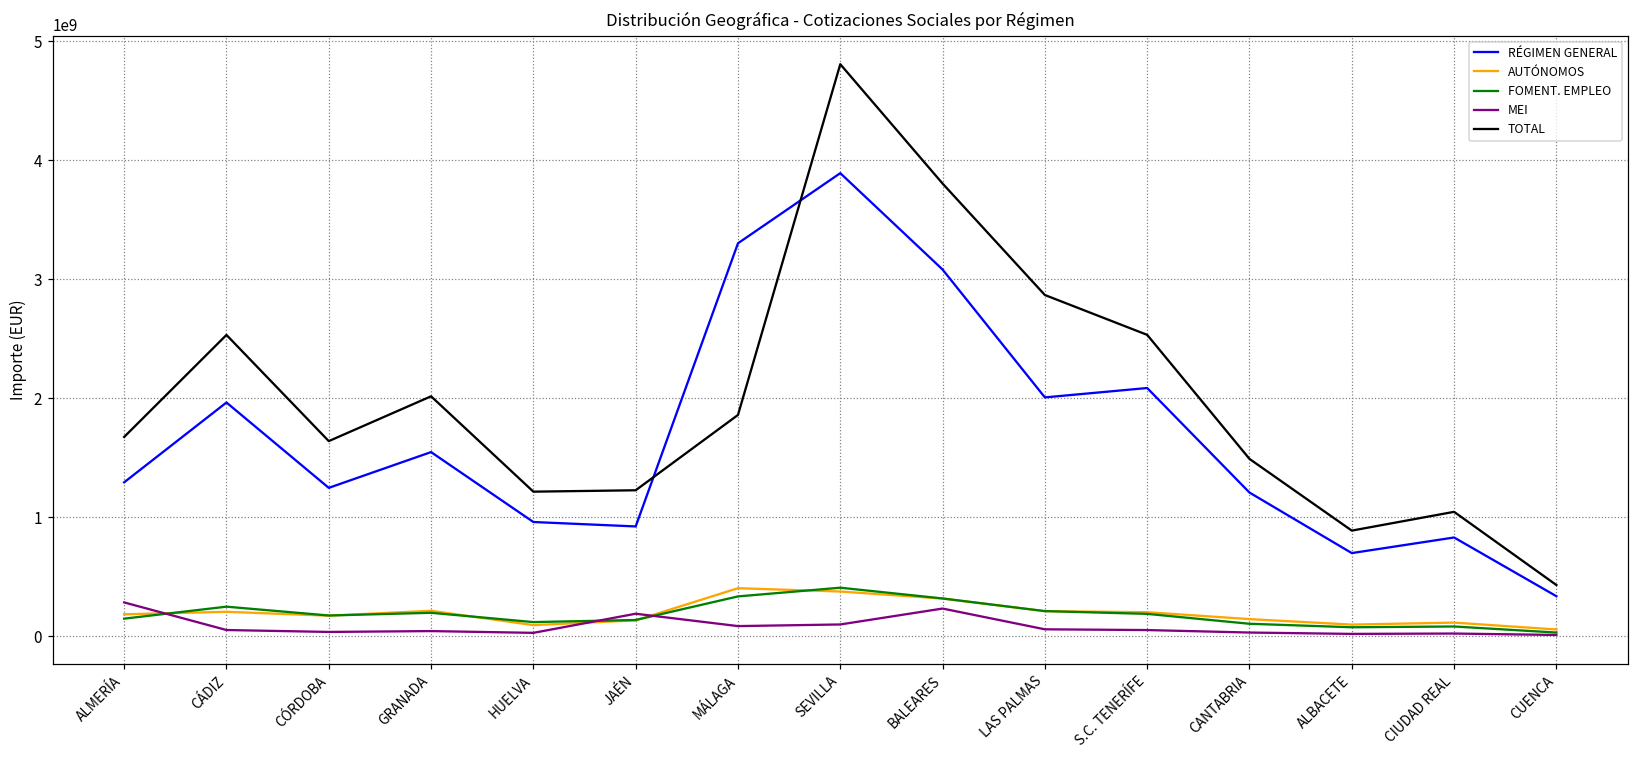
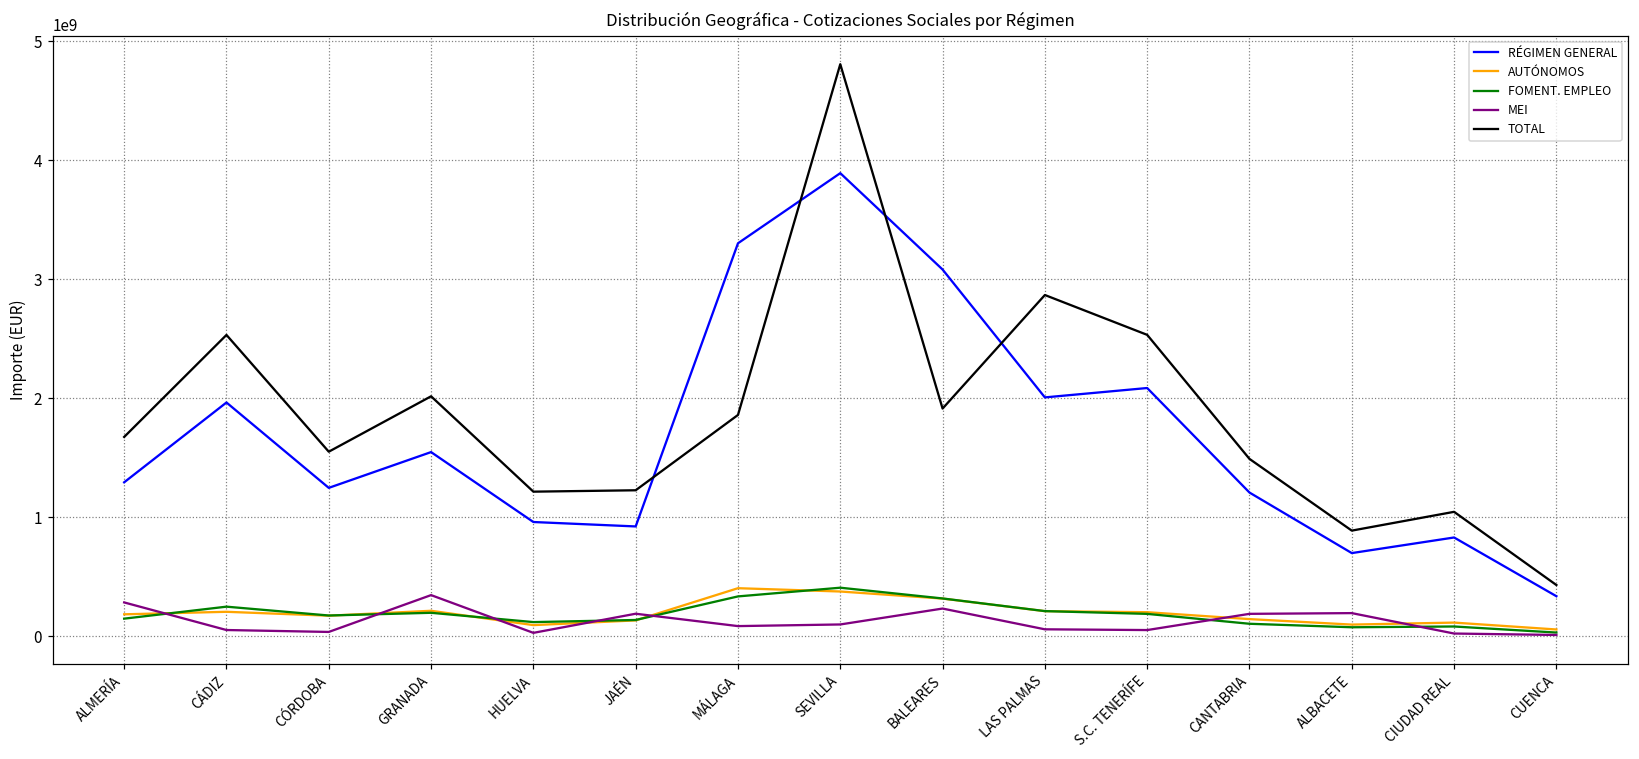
  {
    "RÉGIMEN GENERAL": {
      "ALMERÍA": 1290000000,
      "CÁDIZ": 1960000000,
      "CÓRDOBA": 1250000000,
      "GRANADA": 1550000000,
      "HUELVA": 960000000,
      "JAÉN": 920000000,
      "MÁLAGA": 3300000000,
      "SEVILLA": 3890000000,
      "BALEARES": 3080000000,
      "LAS PALMAS": 2010000000,
      "S.C. TENERÍFE": 2080000000,
      "CANTABRIA": 1210000000,
      "ALBACETE": 700000000,
      "CIUDAD REAL": 830000000,
      "CUENCA": 330000000
    },
    "AUTÓNOMOS": {
      "ALMERÍA": 180000000,
      "CÁDIZ": 200000000,
      "HUELVA": 90000000,
      "MÁLAGA": 400000000,
      "SEVILLA": 370000000,
      "CANTABRIA": 140000000,
      "CIUDAD REAL": 110000000,
      "CUENCA": 60000000
    },
    "FOMENT. EMPLEO": {
      "ALMERÍA": 150000000,
      "CÁDIZ": 250000000,
      "HUELVA": 120000000,
      "MÁLAGA": 330000000,
      "SEVILLA": 410000000,
      "CANTABRIA": 100000000,
      "CIUDAD REAL": 80000000
    },
    "MEI": {
      "ALMERÍA": 280000000,
      "CÁDIZ": 50000000,
      "CÓRDOBA": 30000000,
-     "GRANADA": 40000000,
+     "GRANADA": 340000000,
      "HUELVA": 30000000,
      "JAÉN": 190000000,
      "MÁLAGA": 80000000,
      "SEVILLA": 100000000,
      "BALEARES": 230000000,
      "LAS PALMAS": 60000000,
      "S.C. TENERÍFE": 50000000,
-     "CANTABRIA": 30000000,
-     "ALBACETE": 20000000,
+     "CANTABRIA": 190000000,
+     "ALBACETE": 190000000,
      "CIUDAD REAL": 20000000
    },
    "TOTAL": {
      "ALMERÍA": 1670000000,
      "CÁDIZ": 2530000000,
-     "CÓRDOBA": 1640000000,
+     "CÓRDOBA": 1550000000,
      "GRANADA": 2020000000,
      "HUELVA": 1210000000,
      "JAÉN": 1230000000,
      "MÁLAGA": 1860000000,
      "SEVILLA": 4810000000,
-     "BALEARES": 3800000000,
+     "BALEARES": 1910000000,
      "LAS PALMAS": 2870000000,
      "S.C. TENERÍFE": 2530000000,
      "CANTABRIA": 1490000000,
      "ALBACETE": 890000000,
      "CIUDAD REAL": 1040000000,
      "CUENCA": 430000000
    }
  }
